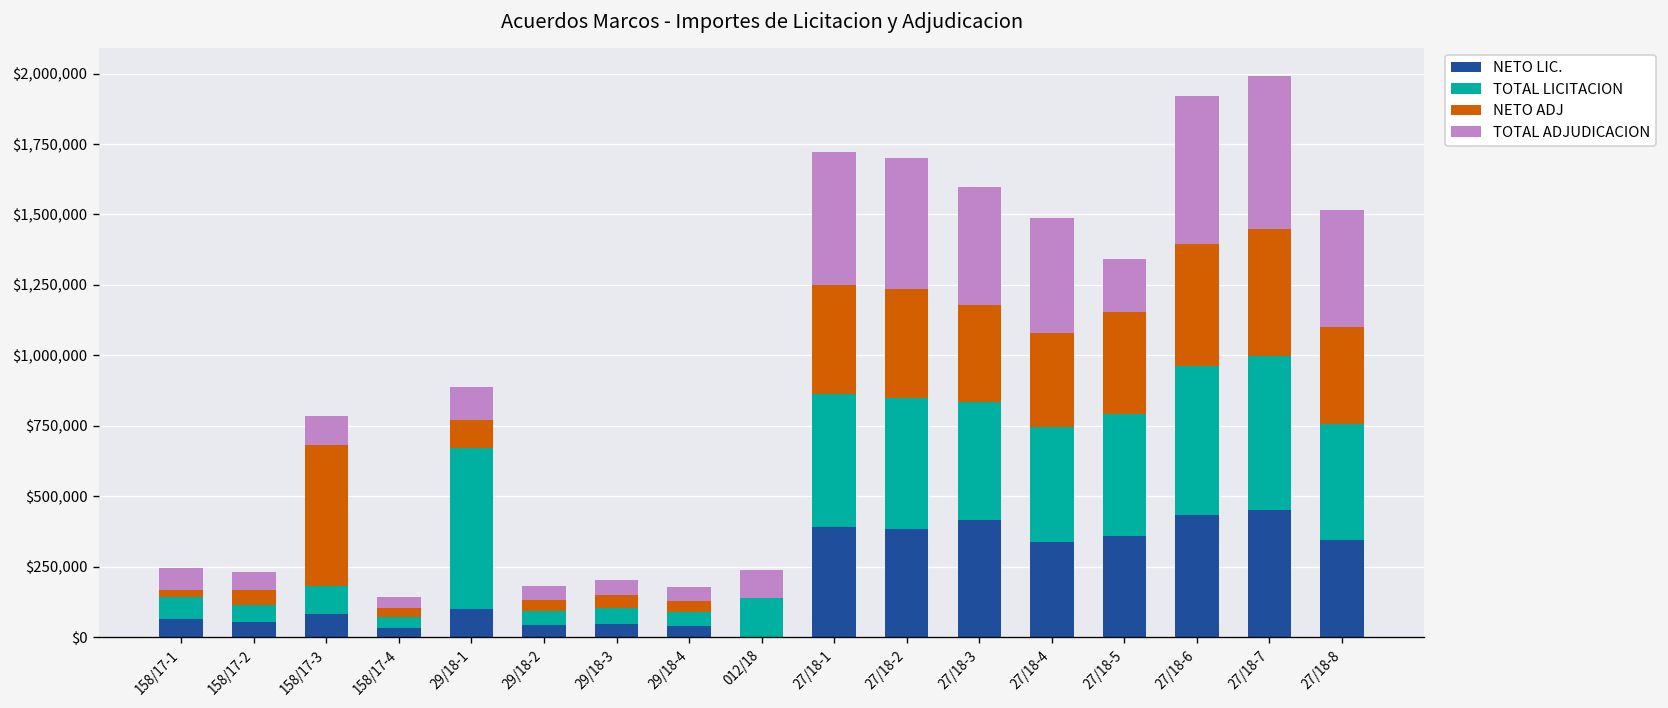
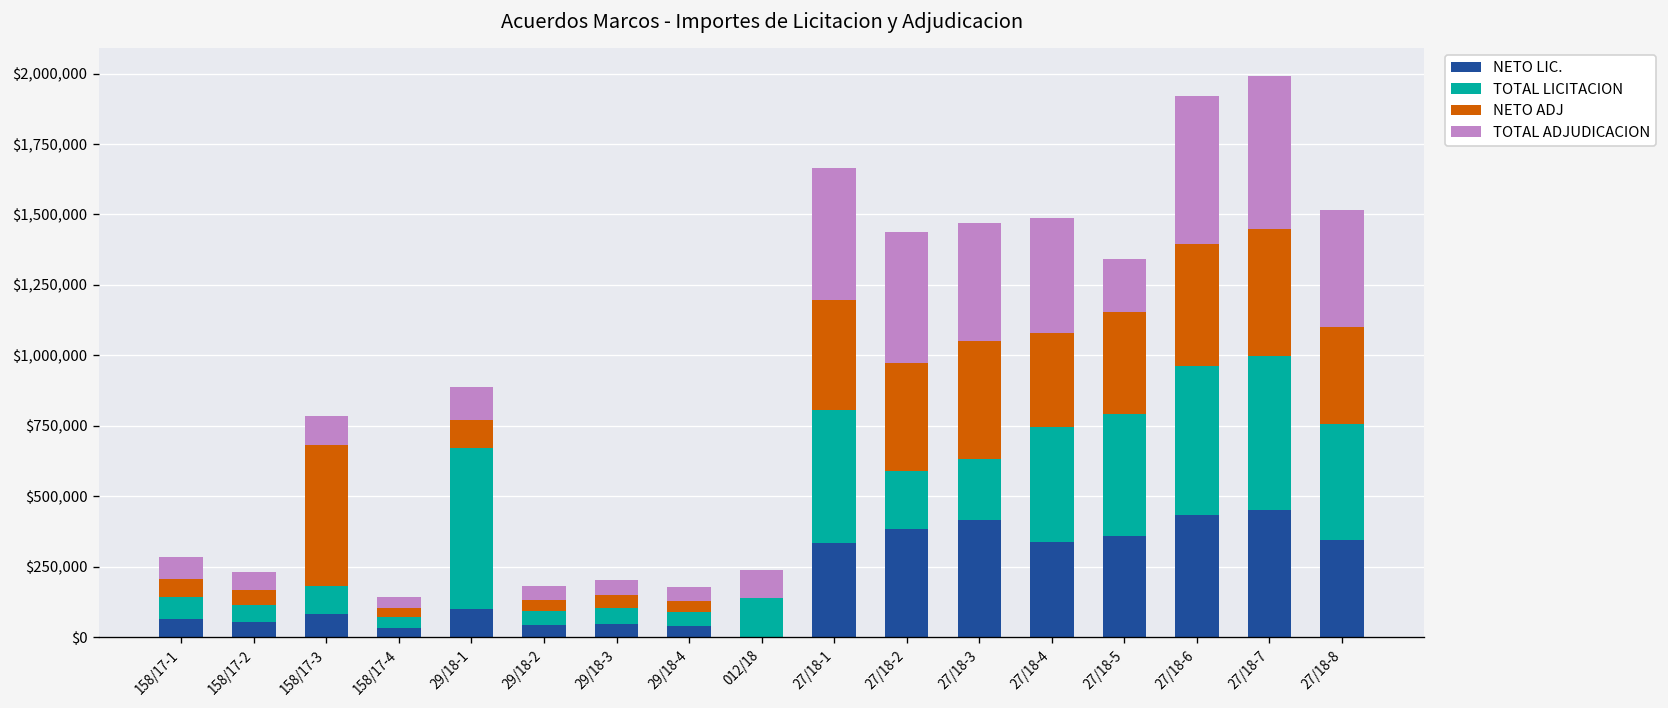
  {
    "NETO LIC.": {
      "158/17-1": "$60,000",
      "158/17-2": "$50,000",
      "158/17-3": "$80,000",
      "158/17-4": "$30,000",
      "29/18-1": "$100,000",
      "29/18-2": "$40,000",
      "29/18-3": "$50,000",
      "29/18-4": "$40,000",
      "012/18": "$0",
-     "27/18-1": "$390,000",
+     "27/18-1": "$330,000",
      "27/18-2": "$380,000",
      "27/18-3": "$420,000",
      "27/18-4": "$340,000",
      "27/18-5": "$360,000",
      "27/18-6": "$430,000",
      "27/18-7": "$450,000",
      "27/18-8": "$340,000"
    },
    "TOTAL LICITACION": {
      "158/17-1": "$80,000",
      "158/17-2": "$60,000",
      "158/17-3": "$100,000",
      "158/17-4": "$40,000",
      "29/18-1": "$570,000",
      "29/18-2": "$50,000",
      "29/18-3": "$60,000",
      "29/18-4": "$50,000",
      "012/18": "$140,000",
      "27/18-1": "$470,000",
-     "27/18-2": "$470,000",
-     "27/18-3": "$420,000",
+     "27/18-2": "$200,000",
+     "27/18-3": "$210,000",
      "27/18-4": "$410,000",
      "27/18-5": "$430,000",
      "27/18-6": "$530,000",
      "27/18-7": "$550,000",
      "27/18-8": "$420,000"
    },
    "NETO ADJ": {
-     "158/17-1": "$30,000",
+     "158/17-1": "$60,000",
      "158/17-2": "$50,000",
      "158/17-3": "$500,000",
      "158/17-4": "$30,000",
      "29/18-1": "$100,000",
      "29/18-2": "$40,000",
      "29/18-3": "$50,000",
      "29/18-4": "$40,000",
      "012/18": "$0",
      "27/18-1": "$390,000",
      "27/18-2": "$380,000",
-     "27/18-3": "$350,000",
+     "27/18-3": "$420,000",
      "27/18-4": "$340,000",
      "27/18-5": "$360,000",
      "27/18-6": "$430,000",
      "27/18-7": "$450,000",
      "27/18-8": "$340,000"
    },
    "TOTAL ADJUDICACION": {
      "158/17-1": "$80,000",
      "158/17-2": "$60,000",
      "158/17-3": "$100,000",
      "158/17-4": "$40,000",
      "29/18-1": "$120,000",
      "29/18-2": "$50,000",
      "29/18-3": "$60,000",
      "29/18-4": "$50,000",
      "012/18": "$100,000",
      "27/18-1": "$470,000",
      "27/18-2": "$470,000",
      "27/18-3": "$420,000",
      "27/18-4": "$410,000",
      "27/18-5": "$190,000",
      "27/18-6": "$530,000",
      "27/18-7": "$550,000",
      "27/18-8": "$420,000"
    }
  }
